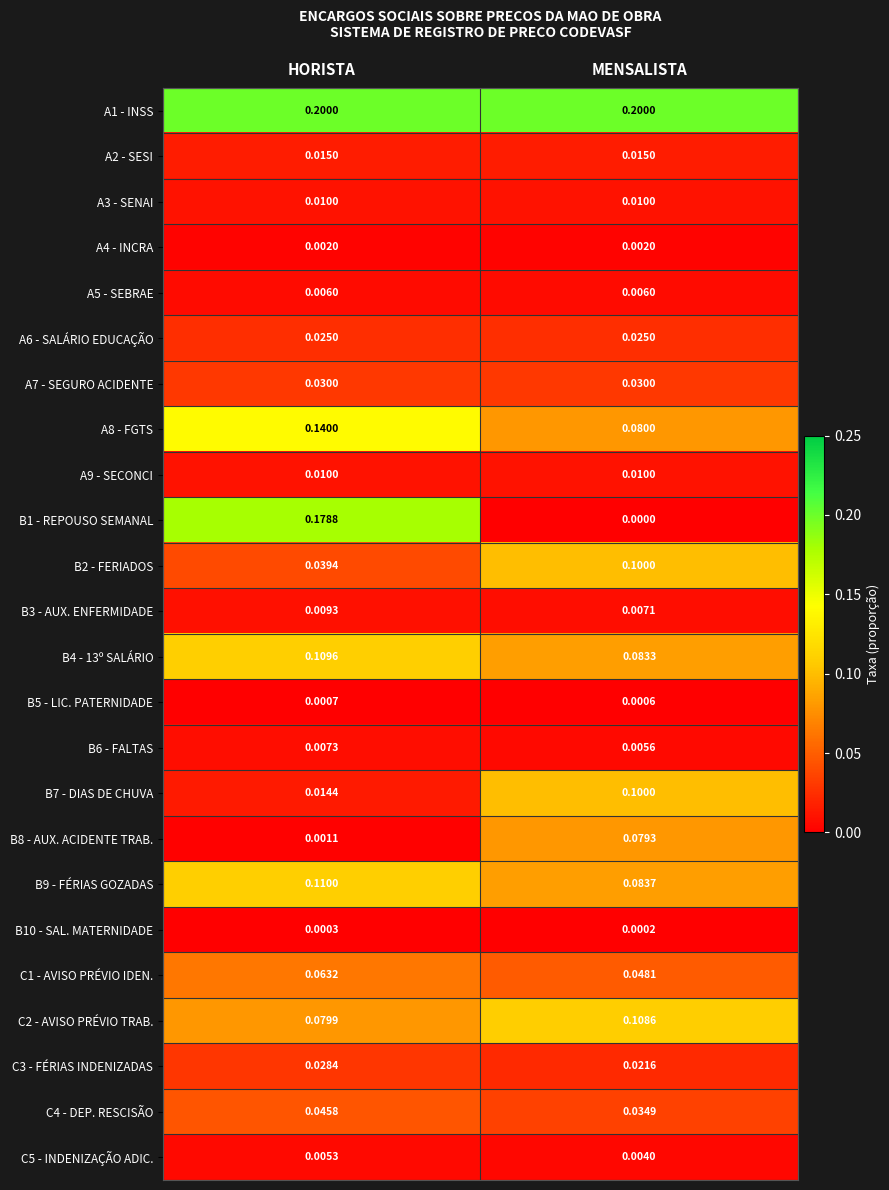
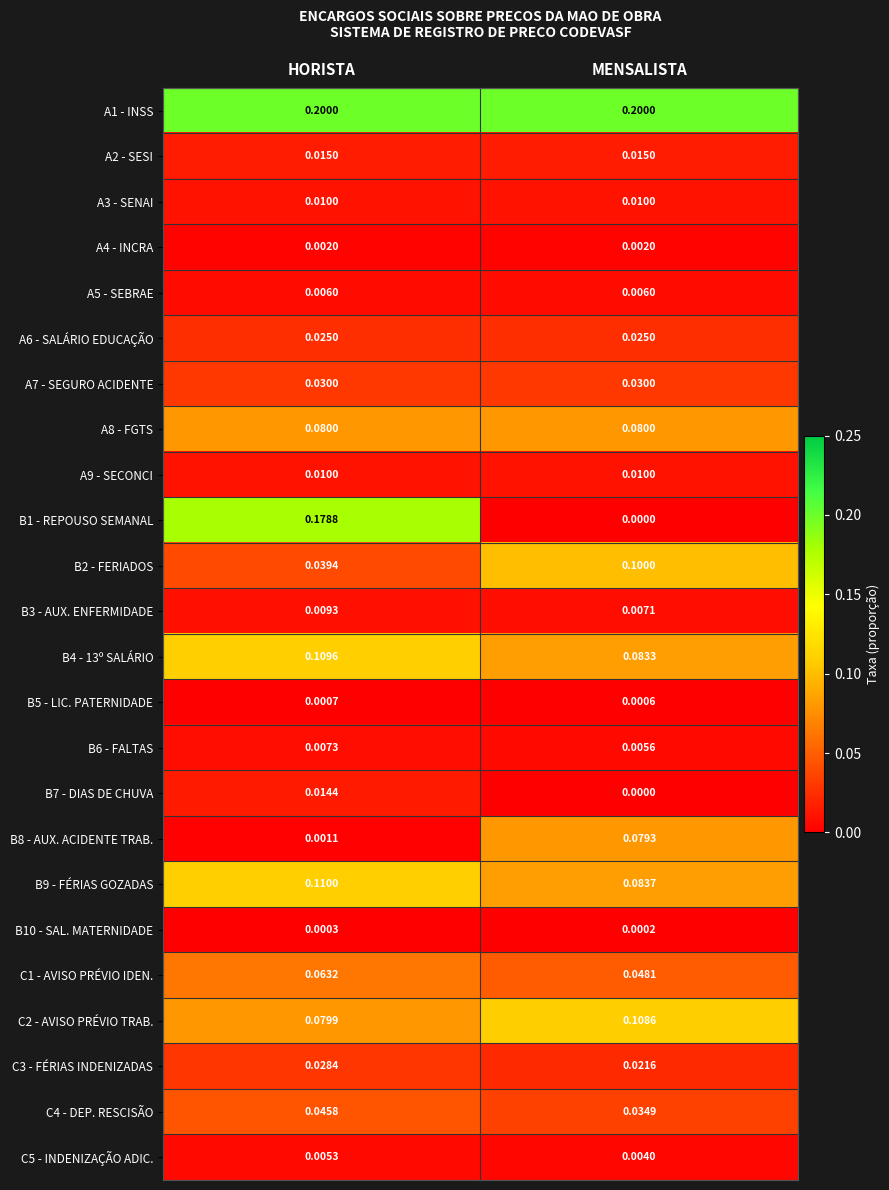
  {
    "A1 - INSS": {
      "HORISTA": 0.2000,
      "MENSALISTA": 0.2000
    },
    "A2 - SESI": {
      "HORISTA": 0.0150,
      "MENSALISTA": 0.0150
    },
    "A3 - SENAI": {
      "HORISTA": 0.0100,
      "MENSALISTA": 0.0100
    },
    "A4 - INCRA": {
      "HORISTA": 0.0020,
      "MENSALISTA": 0.0020
    },
    "A5 - SEBRAE": {
      "HORISTA": 0.0060,
      "MENSALISTA": 0.0060
    },
    "A6 - SALÁRIO EDUCAÇÃO": {
      "HORISTA": 0.0250,
      "MENSALISTA": 0.0250
    },
    "A7 - SEGURO ACIDENTE": {
      "HORISTA": 0.0300,
      "MENSALISTA": 0.0300
    },
    "A8 - FGTS": {
-     "HORISTA": 0.1400,
+     "HORISTA": 0.0800,
      "MENSALISTA": 0.0800
    },
    "A9 - SECONCI": {
      "HORISTA": 0.0100,
      "MENSALISTA": 0.0100
    },
    "B1 - REPOUSO SEMANAL": {
      "HORISTA": 0.1788,
      "MENSALISTA": 0.0000
    },
    "B2 - FERIADOS": {
      "HORISTA": 0.0394,
      "MENSALISTA": 0.1000
    },
    "B3 - AUX. ENFERMIDADE": {
      "HORISTA": 0.0093,
      "MENSALISTA": 0.0071
    },
    "B4 - 13º SALÁRIO": {
      "HORISTA": 0.1096,
      "MENSALISTA": 0.0833
    },
    "B5 - LIC. PATERNIDADE": {
      "HORISTA": 0.0007,
      "MENSALISTA": 0.0006
    },
    "B6 - FALTAS": {
      "HORISTA": 0.0073,
      "MENSALISTA": 0.0056
    },
    "B7 - DIAS DE CHUVA": {
      "HORISTA": 0.0144,
-     "MENSALISTA": 0.1000
+     "MENSALISTA": 0.0000
    },
    "B8 - AUX. ACIDENTE TRAB.": {
      "HORISTA": 0.0011,
      "MENSALISTA": 0.0793
    },
    "B9 - FÉRIAS GOZADAS": {
      "HORISTA": 0.1100,
      "MENSALISTA": 0.0837
    },
    "B10 - SAL. MATERNIDADE": {
      "HORISTA": 0.0003,
      "MENSALISTA": 0.0002
    },
    "C1 - AVISO PRÉVIO IDEN.": {
      "HORISTA": 0.0632,
      "MENSALISTA": 0.0481
    },
    "C2 - AVISO PRÉVIO TRAB.": {
      "HORISTA": 0.0799,
      "MENSALISTA": 0.1086
    },
    "C3 - FÉRIAS INDENIZADAS": {
      "HORISTA": 0.0284,
      "MENSALISTA": 0.0216
    },
    "C4 - DEP. RESCISÃO": {
      "HORISTA": 0.0458,
      "MENSALISTA": 0.0349
    },
    "C5 - INDENIZAÇÃO ADIC.": {
      "HORISTA": 0.0053,
      "MENSALISTA": 0.0040
    }
  }
